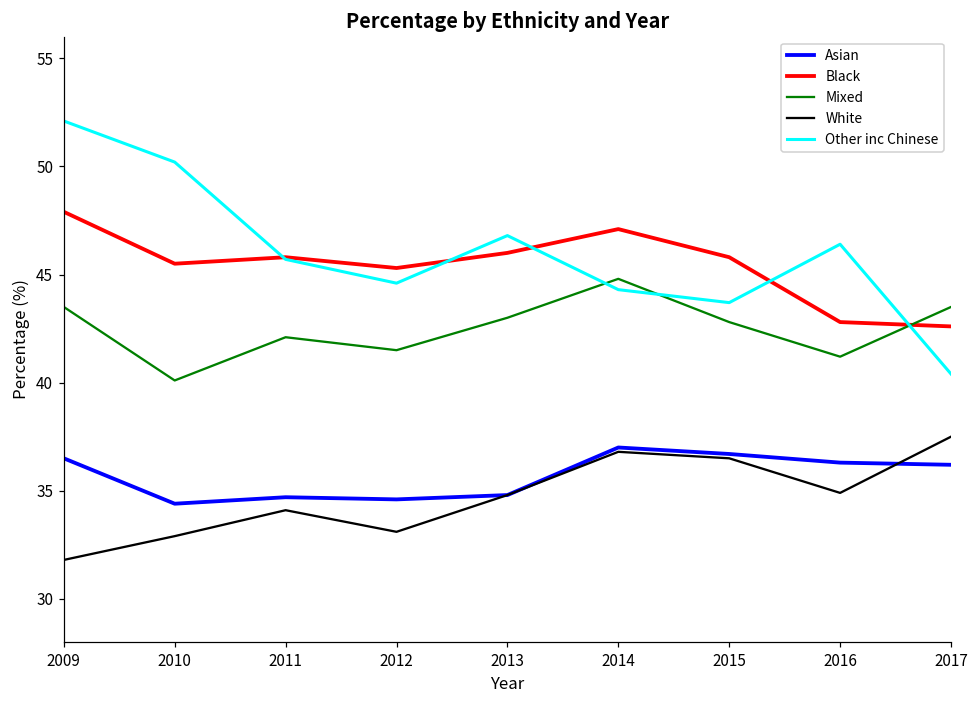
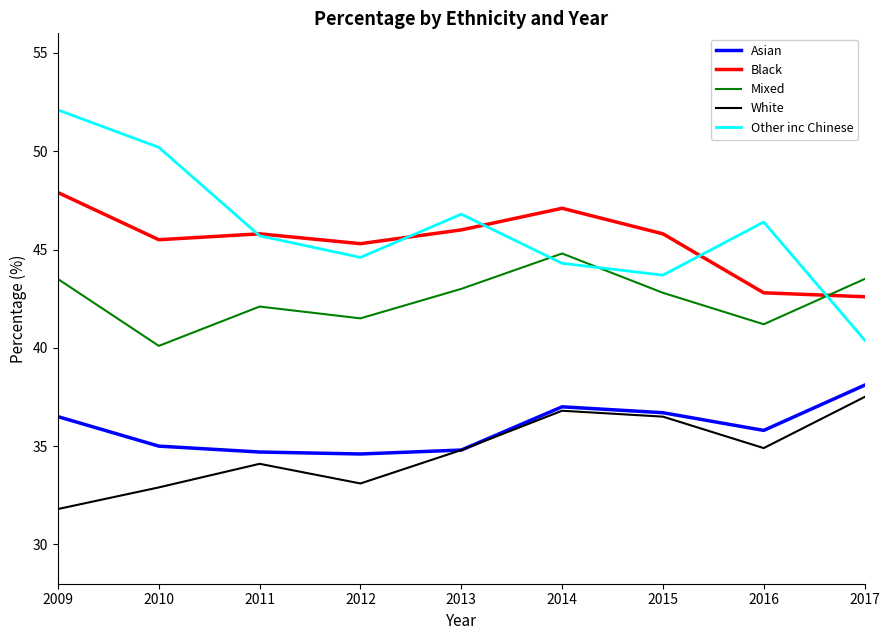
  {
    "Asian": {
      "2009": 36.5,
-     "2010": 34.4,
+     "2010": 35.0,
      "2011": 34.7,
      "2012": 34.6,
      "2014": 37.0,
      "2015": 36.7,
-     "2016": 36.3,
-     "2017": 36.2
+     "2016": 35.8,
+     "2017": 38.1
    },
    "Black": {
      "2009": 47.9,
      "2010": 45.5,
      "2012": 45.3,
      "2013": 46.0,
      "2014": 47.1,
      "2015": 45.8,
      "2016": 42.8,
      "2017": 42.6
    },
    "Mixed": {
      "2009": 43.5,
      "2010": 40.1,
      "2011": 42.1,
      "2012": 41.5,
      "2013": 43.0,
      "2014": 44.8,
      "2015": 42.8,
      "2016": 41.2,
      "2017": 43.5
    },
    "White": {
      "2009": 31.8,
      "2010": 32.9,
      "2011": 34.1,
      "2012": 33.1,
      "2014": 36.8,
      "2015": 36.5,
      "2016": 34.9,
      "2017": 37.5
    },
    "Other inc Chinese": {
      "2009": 52.1,
      "2010": 50.2,
      "2012": 44.6,
      "2013": 46.8,
      "2014": 44.3,
      "2015": 43.7,
      "2016": 46.4,
      "2017": 40.4
    }
  }
